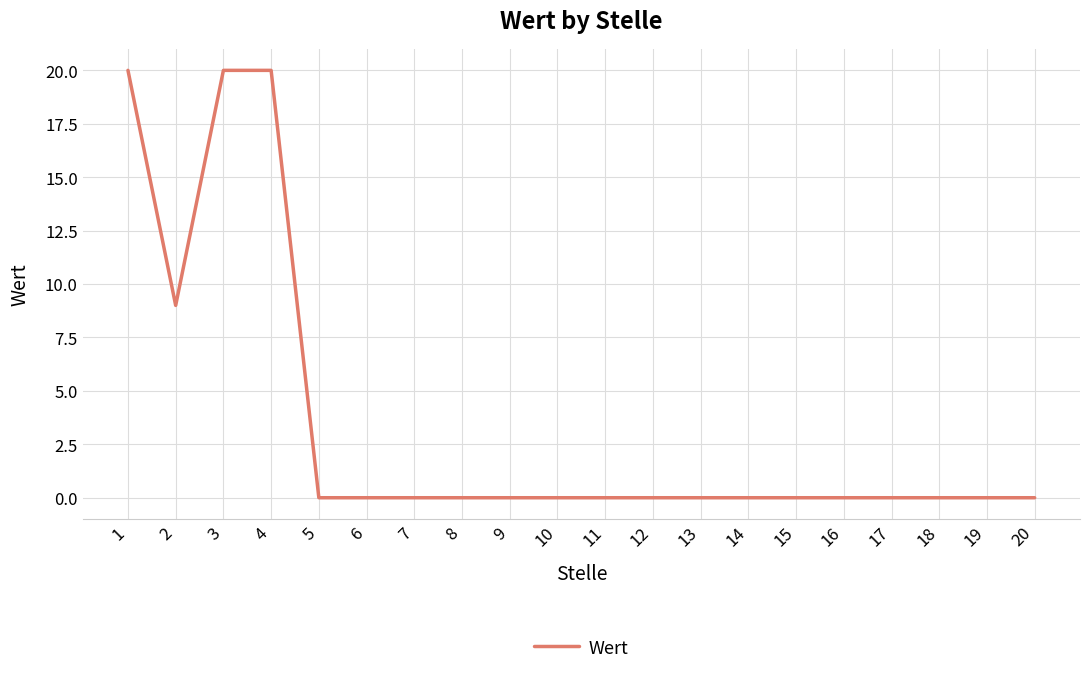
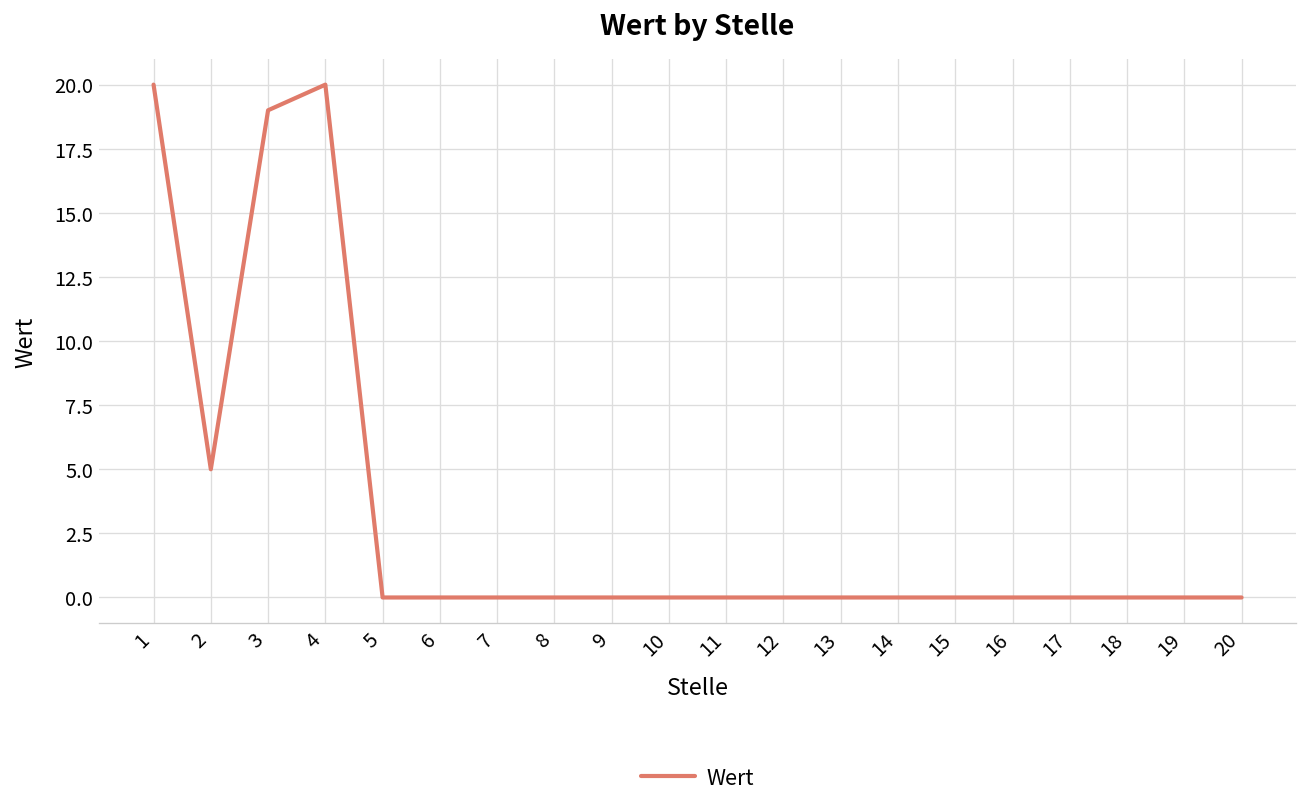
  {
    "1": 20,
-   "2": 9,
-   "3": 20,
+   "2": 5,
+   "3": 19,
    "4": 20,
    "5": 0,
    "6": 0,
    "7": 0,
    "8": 0,
    "9": 0,
    "10": 0,
    "11": 0,
    "12": 0,
    "13": 0,
    "14": 0,
    "15": 0,
    "16": 0,
    "17": 0,
    "18": 0,
    "19": 0,
    "20": 0
  }
